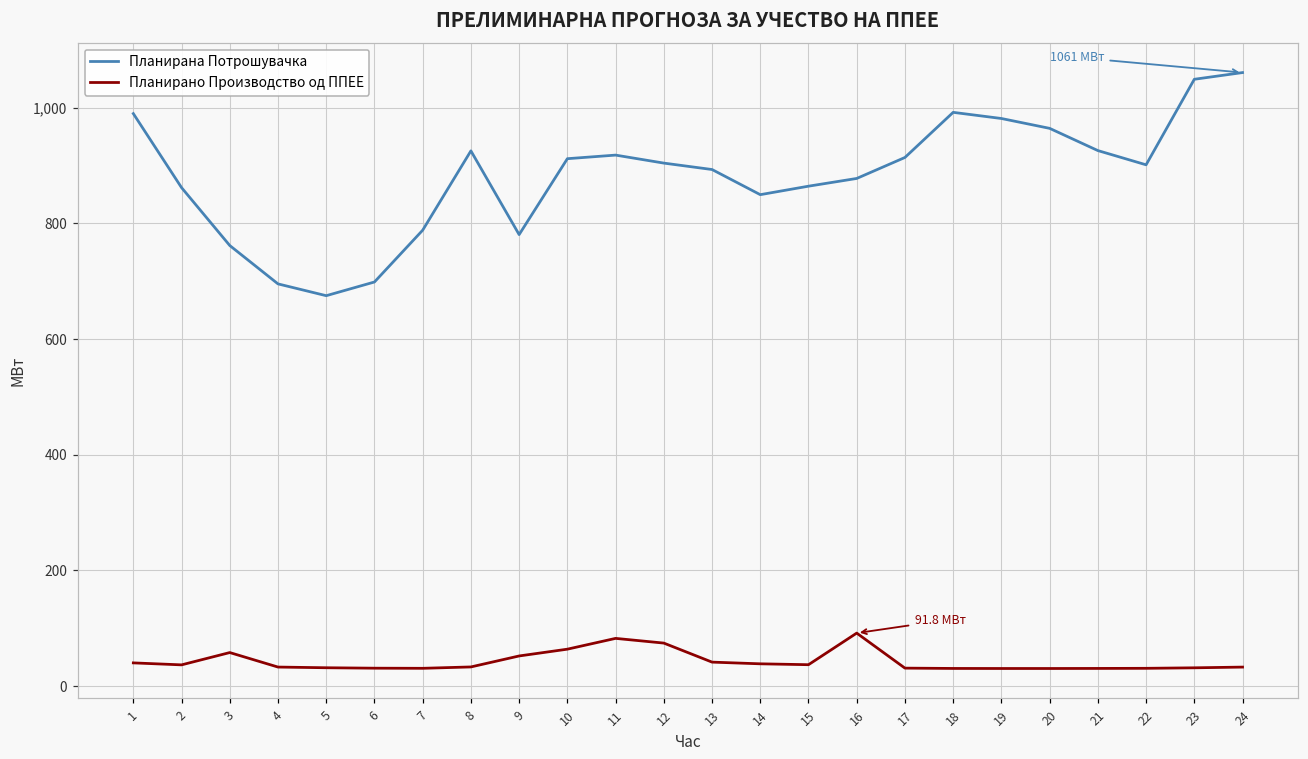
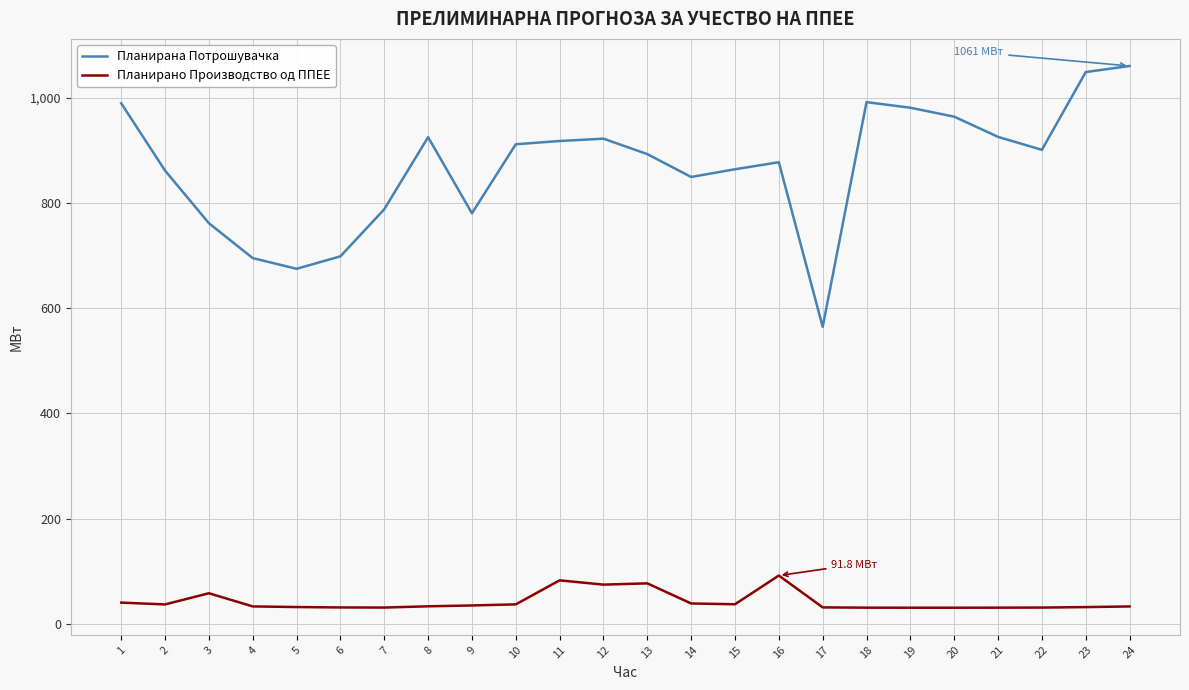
  {
    "Планирана Потрошувачка": {
      "1": 990,
      "2": 860,
      "3": 760,
      "4": 700,
      "5": 670,
      "6": 700,
      "7": 790,
      "8": 930,
      "9": 780,
      "10": 910,
      "11": 920,
-     "12": 900,
+     "12": 920,
      "13": 890,
      "14": 850,
      "15": 860,
      "16": 880,
-     "17": 910,
+     "17": 560,
      "18": 990,
      "19": 980,
      "20": 960,
      "21": 930,
      "22": 900
    },
    "Планирано Производство од ППЕЕ": {
      "1": 40,
      "2": 40,
      "3": 60,
      "4": 30,
      "5": 30,
      "6": 30,
      "7": 30,
      "8": 30,
-     "9": 50,
-     "10": 60,
+     "9": 30,
+     "10": 40,
      "11": 80,
      "12": 70,
-     "13": 40,
+     "13": 80,
      "14": 40,
      "15": 40,
      "17": 30,
      "18": 30,
      "19": 30,
      "20": 30,
      "21": 30,
      "22": 30,
      "23": 30,
      "24": 30
    }
  }
